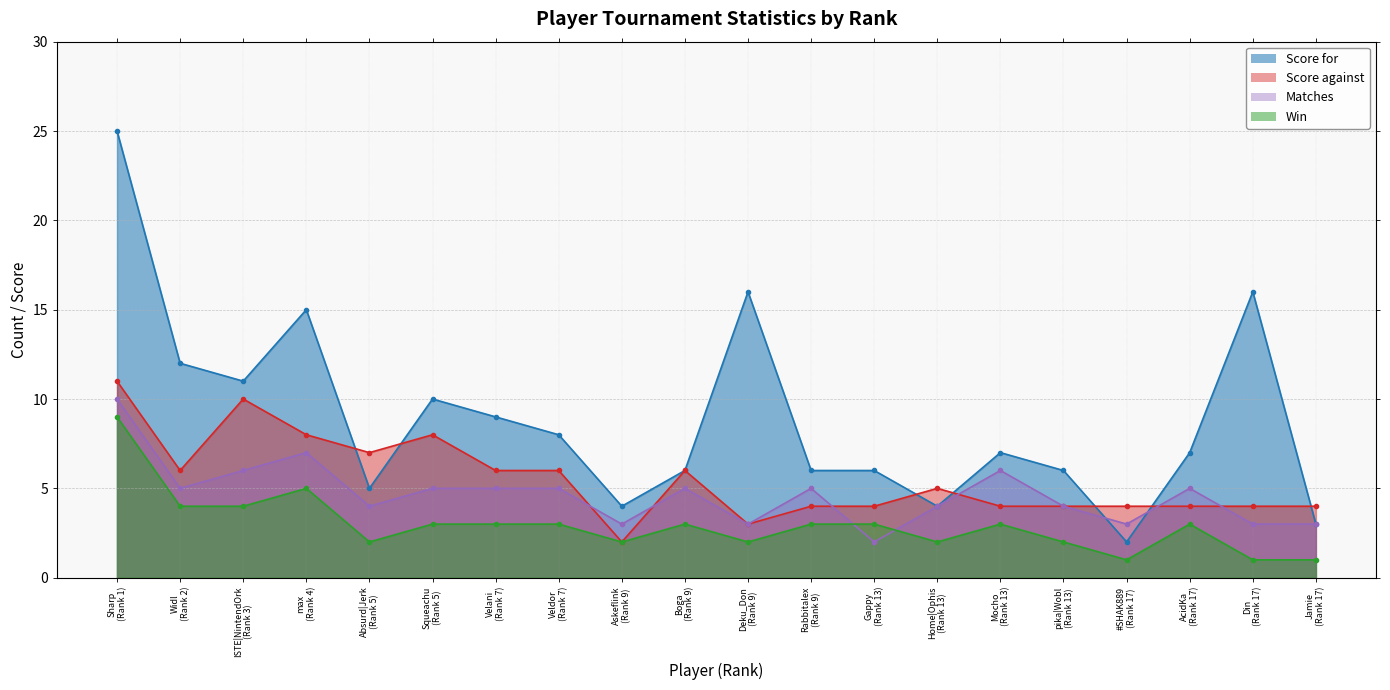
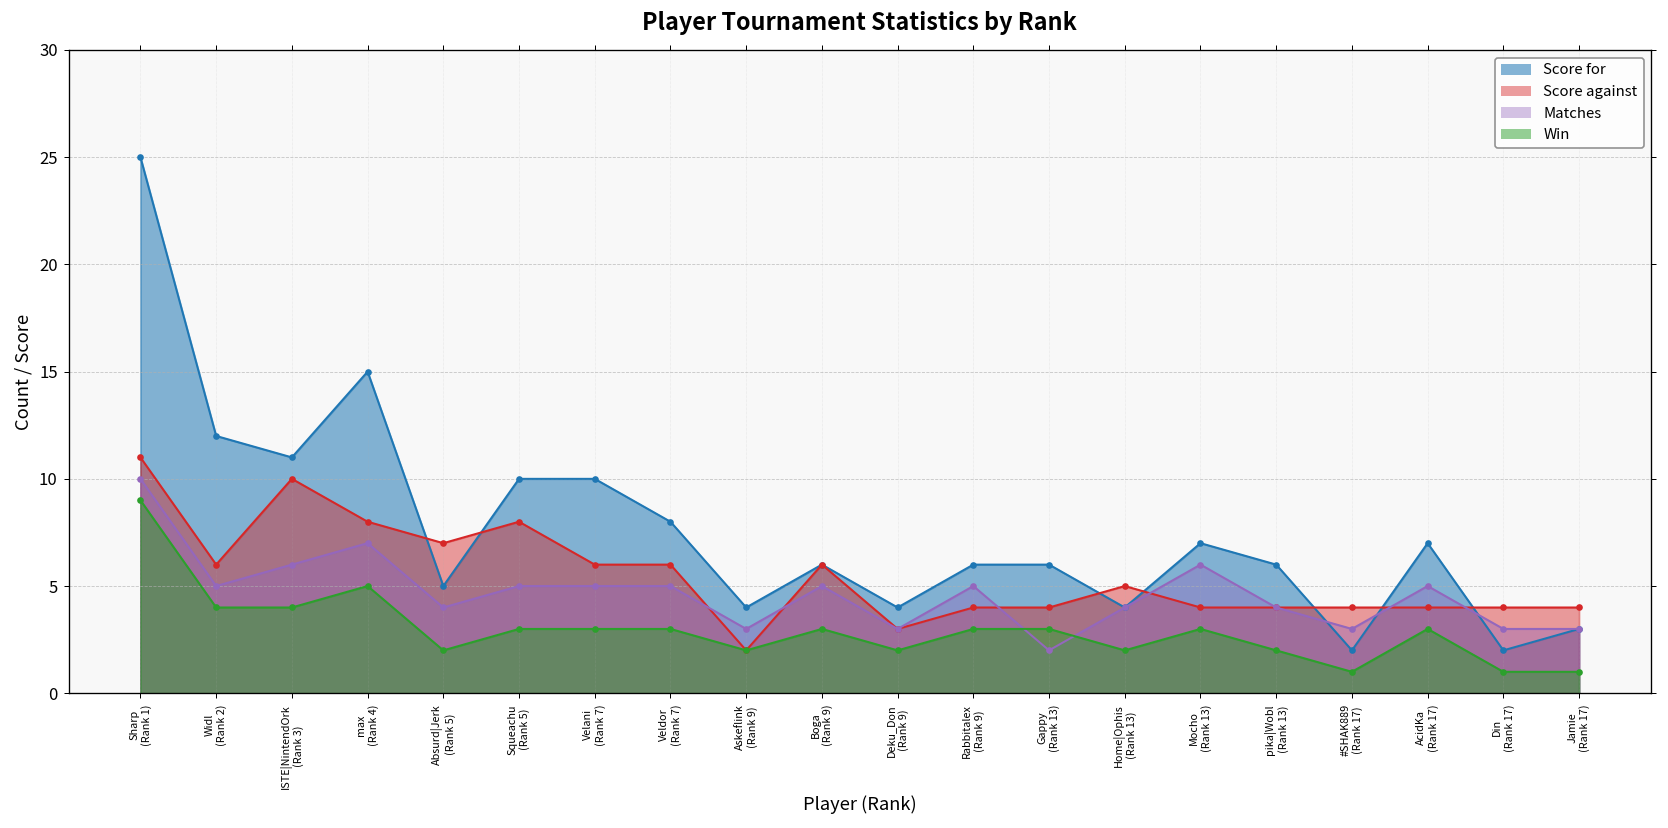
  {
    "Score for": {
      "Sharp (Rank 1)": 25,
      "Widl (Rank 2)": 12,
      "ISTE|NintendOrk (Rank 3)": 11,
      "max (Rank 4)": 15,
      "Absurd|Jerk (Rank 5)": 5,
      "Squeachu (Rank 5)": 10,
-     "Velani (Rank 7)": 9,
+     "Velani (Rank 7)": 10,
      "Veldor (Rank 7)": 8,
      "Askeflink (Rank 9)": 4,
-     "Deku_Don (Rank 9)": 16,
+     "Deku_Don (Rank 9)": 4,
      "Rabbitalex (Rank 9)": 6,
      "Gappy (Rank 13)": 6,
      "Mocho (Rank 13)": 7,
      "pika|Wobl (Rank 13)": 6,
      "#SHAK889 (Rank 17)": 2,
      "AcidKa (Rank 17)": 7,
-     "Din (Rank 17)": 16
+     "Din (Rank 17)": 2
    },
    "Score against": {
      "Sharp (Rank 1)": 11,
      "Widl (Rank 2)": 6,
      "ISTE|NintendOrk (Rank 3)": 10,
      "max (Rank 4)": 8,
      "Absurd|Jerk (Rank 5)": 7,
      "Squeachu (Rank 5)": 8,
      "Velani (Rank 7)": 6,
      "Veldor (Rank 7)": 6,
      "Rabbitalex (Rank 9)": 4,
      "Gappy (Rank 13)": 4,
      "Home|Ophis (Rank 13)": 5,
      "Mocho (Rank 13)": 4,
      "#SHAK889 (Rank 17)": 4,
      "AcidKa (Rank 17)": 4,
      "Din (Rank 17)": 4,
      "Jamie (Rank 17)": 4
    },
    "Matches": {
      "Sharp (Rank 1)": 10,
      "Widl (Rank 2)": 5,
      "ISTE|NintendOrk (Rank 3)": 6,
      "max (Rank 4)": 7,
      "Absurd|Jerk (Rank 5)": 4,
      "Squeachu (Rank 5)": 5,
      "Velani (Rank 7)": 5,
      "Veldor (Rank 7)": 5,
      "Askeflink (Rank 9)": 3,
      "Boga (Rank 9)": 5,
      "Rabbitalex (Rank 9)": 5,
      "Gappy (Rank 13)": 2,
      "Mocho (Rank 13)": 6,
      "#SHAK889 (Rank 17)": 3,
      "AcidKa (Rank 17)": 5,
      "Din (Rank 17)": 3
    },
    "Win": {
      "Sharp (Rank 1)": 9,
      "Widl (Rank 2)": 4,
      "ISTE|NintendOrk (Rank 3)": 4,
      "max (Rank 4)": 5,
      "Absurd|Jerk (Rank 5)": 2,
      "Squeachu (Rank 5)": 3,
      "Velani (Rank 7)": 3,
      "Veldor (Rank 7)": 3,
      "Boga (Rank 9)": 3,
      "Deku_Don (Rank 9)": 2,
      "Rabbitalex (Rank 9)": 3,
      "Gappy (Rank 13)": 3,
      "Home|Ophis (Rank 13)": 2,
      "Mocho (Rank 13)": 3,
      "pika|Wobl (Rank 13)": 2,
      "#SHAK889 (Rank 17)": 1,
      "AcidKa (Rank 17)": 3,
      "Din (Rank 17)": 1,
      "Jamie (Rank 17)": 1
    }
  }
